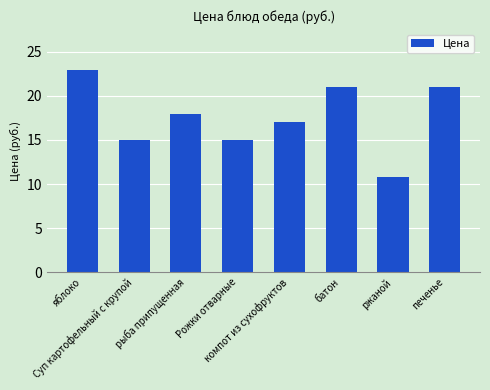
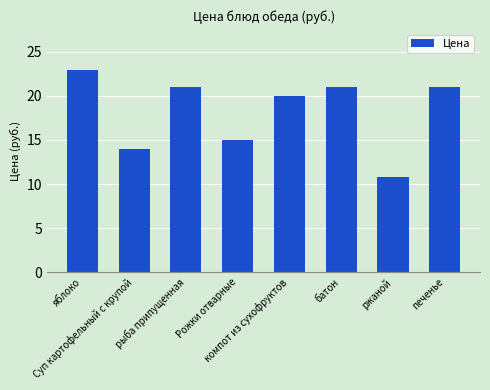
  {
    "яблоко": 23,
-   "Суп картофельный с крупой": 15,
-   "рыба припущенная": 18,
+   "Суп картофельный с крупой": 14,
+   "рыба припущенная": 21,
    "Рожки отварные": 15,
-   "компот из сухофруктов": 17,
+   "компот из сухофруктов": 20,
    "батон": 21,
    "ржаной": 11,
    "печенье": 21
  }
